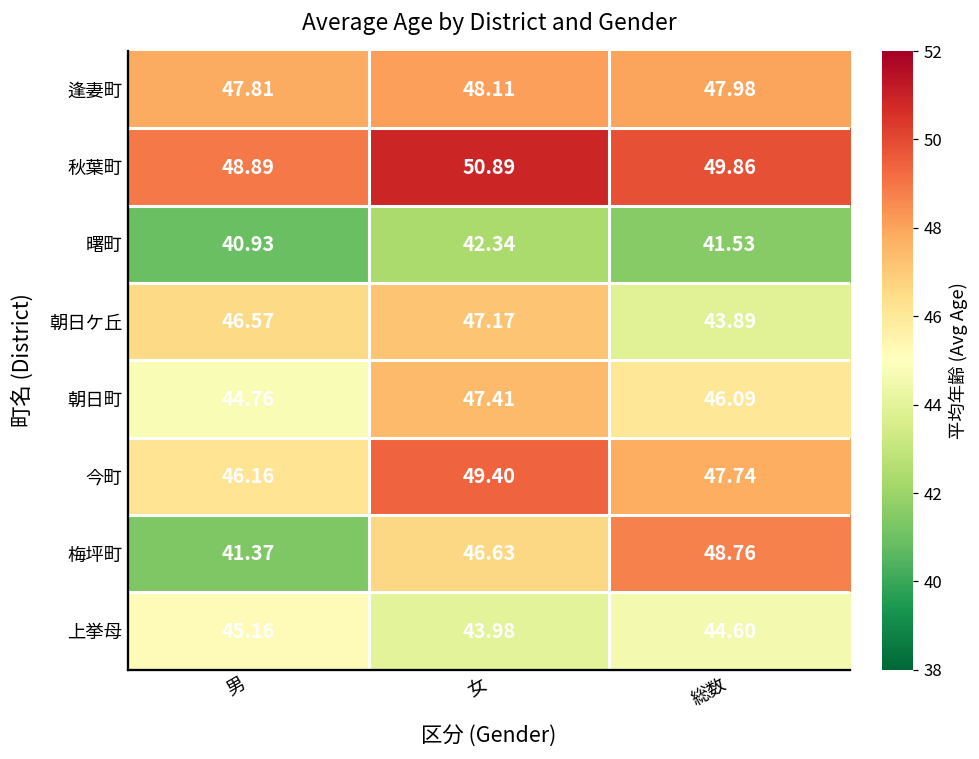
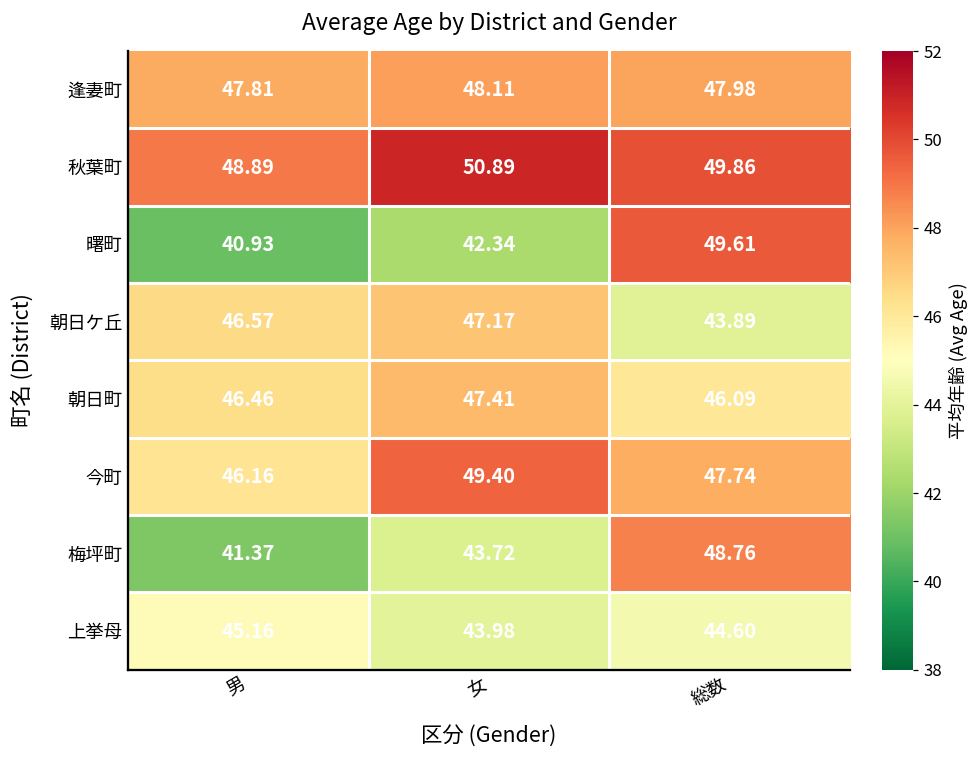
  {
    "逢妻町": {
      "男": 47.81,
      "女": 48.11,
      "総数": 47.98
    },
    "秋葉町": {
      "男": 48.89,
      "女": 50.89,
      "総数": 49.86
    },
    "曙町": {
      "男": 40.93,
      "女": 42.34,
-     "総数": 41.53
+     "総数": 49.61
    },
    "朝日ケ丘": {
      "男": 46.57,
      "女": 47.17,
      "総数": 43.89
    },
    "朝日町": {
-     "男": 44.76,
+     "男": 46.46,
      "女": 47.41,
      "総数": 46.09
    },
    "今町": {
      "男": 46.16,
      "女": 49.40,
      "総数": 47.74
    },
    "梅坪町": {
      "男": 41.37,
-     "女": 46.63,
+     "女": 43.72,
      "総数": 48.76
    },
    "上挙母": {
      "男": 45.16,
      "女": 43.98,
      "総数": 44.60
    }
  }
